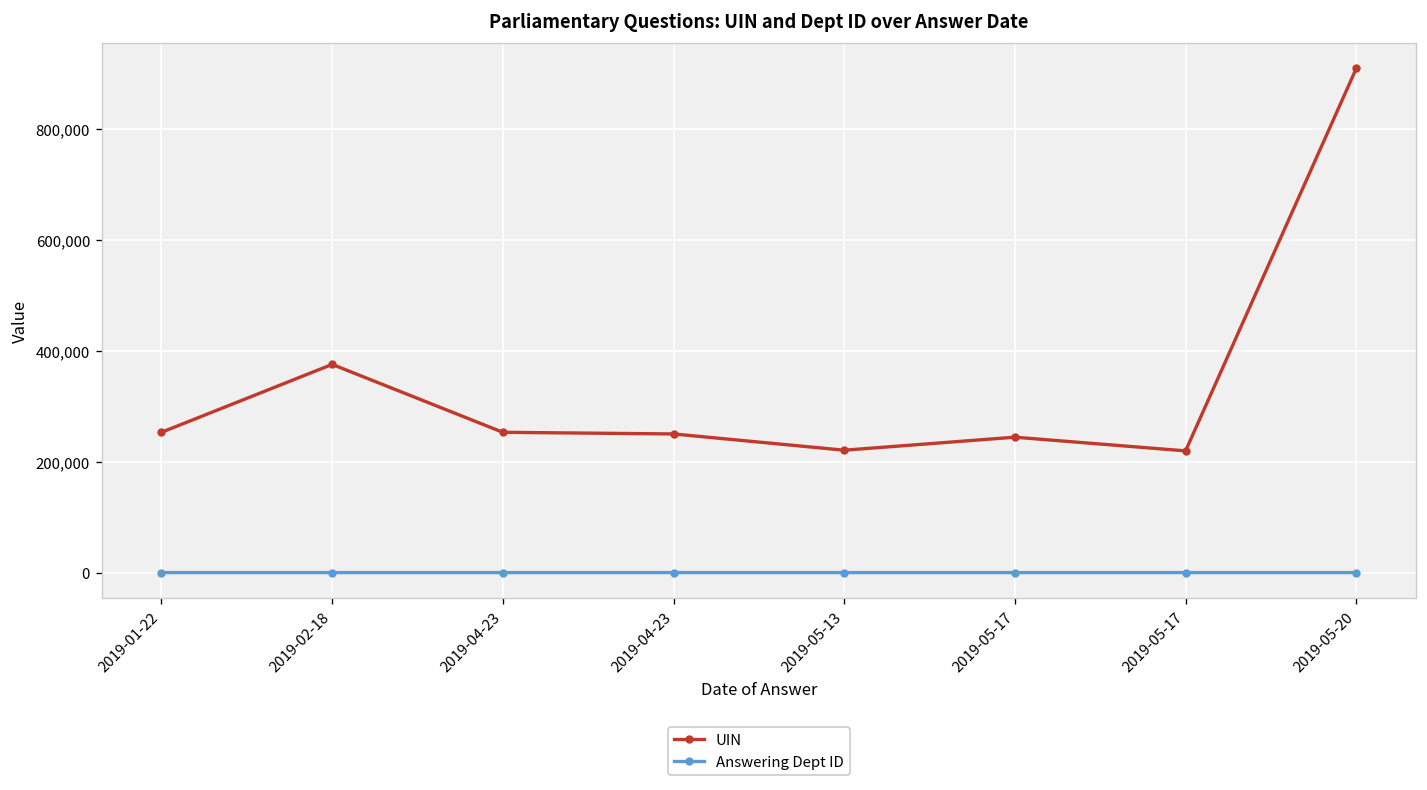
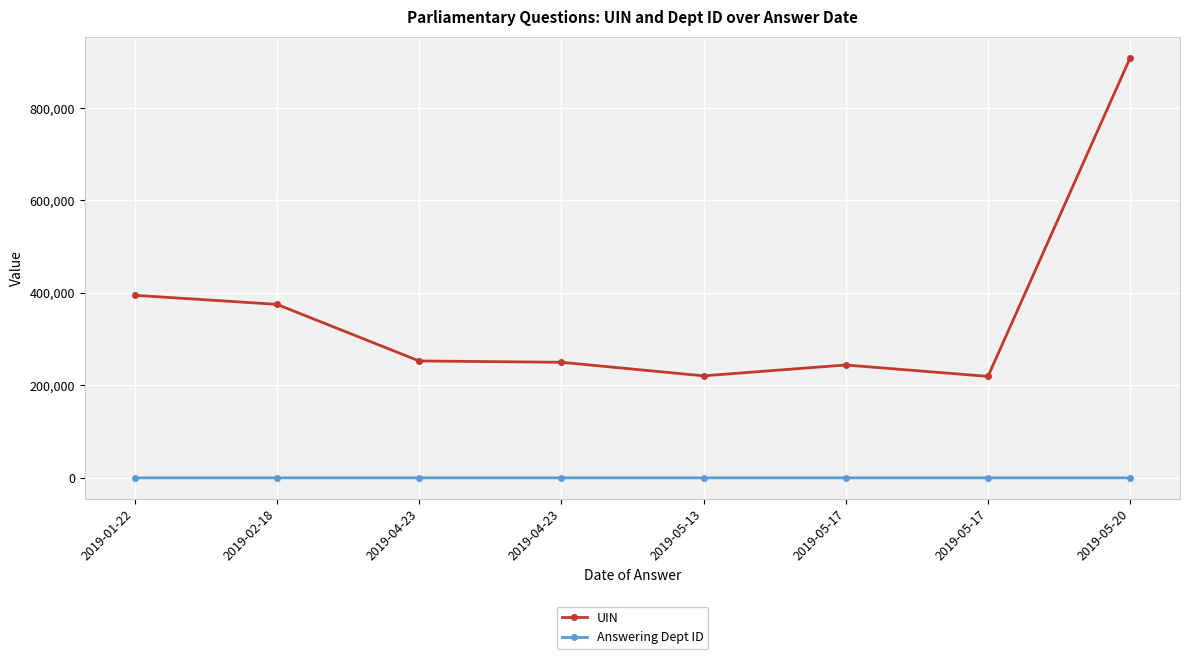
  {
    "UIN": {
-     "2019-01-22": "250,000",
+     "2019-01-22": "390,000",
      "2019-02-18": "380,000",
      "2019-05-13": "220,000",
      "2019-05-20": "910,000"
    },
    "Answering Dept ID": {
      "2019-01-22": "0",
      "2019-02-18": "0",
      "2019-05-13": "0",
      "2019-05-20": "0"
    }
  }
